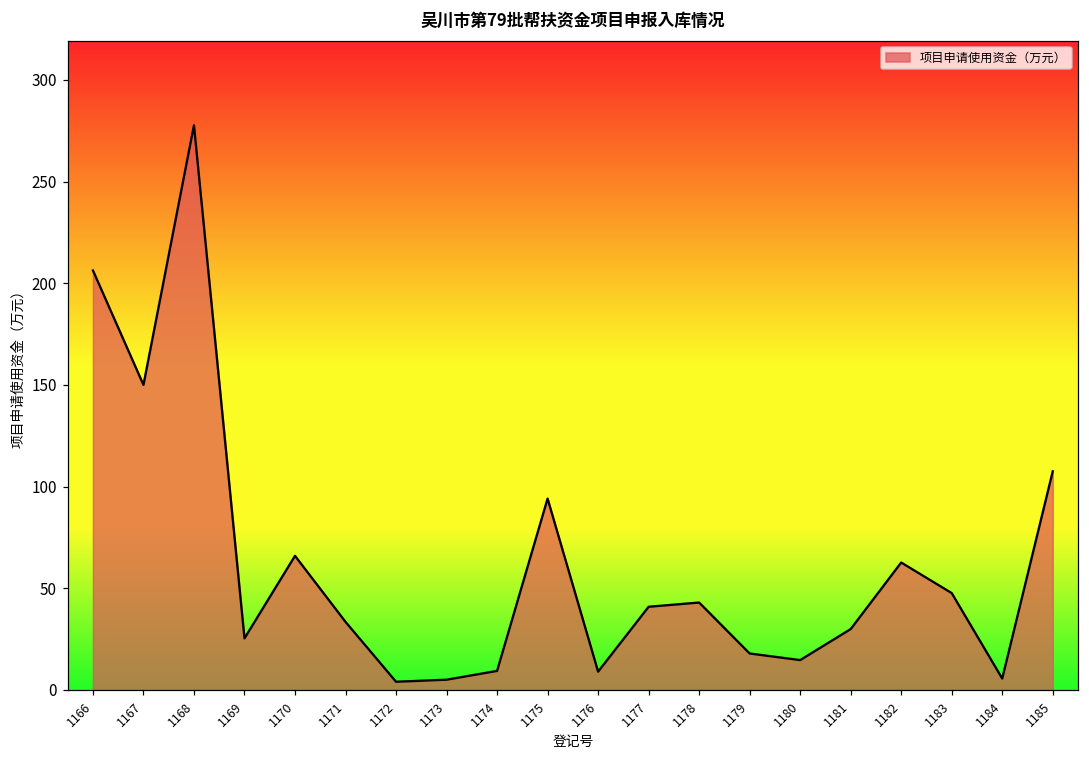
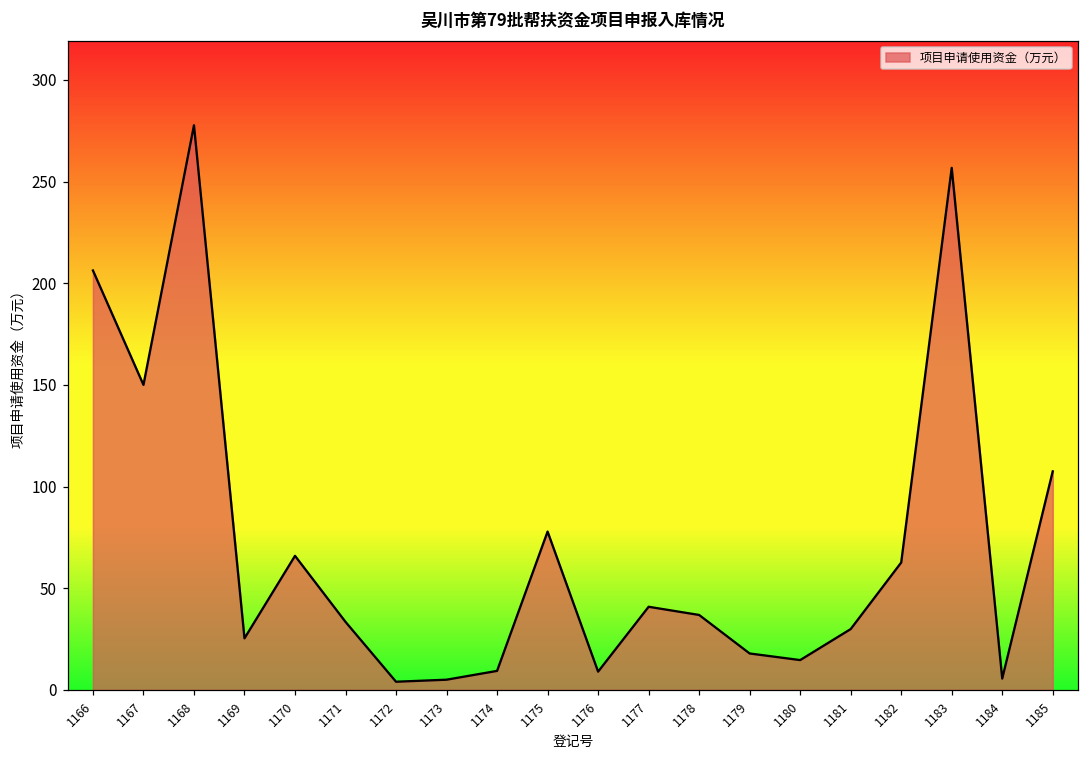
  {
    "1166": 206,
    "1167": 150,
    "1168": 278,
    "1169": 25,
    "1170": 66,
    "1171": 33,
    "1172": 4,
    "1173": 5,
    "1174": 9,
-   "1175": 94,
+   "1175": 78,
    "1176": 9,
    "1177": 41,
-   "1178": 43,
+   "1178": 37,
    "1179": 18,
    "1180": 15,
    "1181": 30,
    "1182": 63,
-   "1183": 48,
+   "1183": 257,
    "1184": 6,
    "1185": 107
  }
